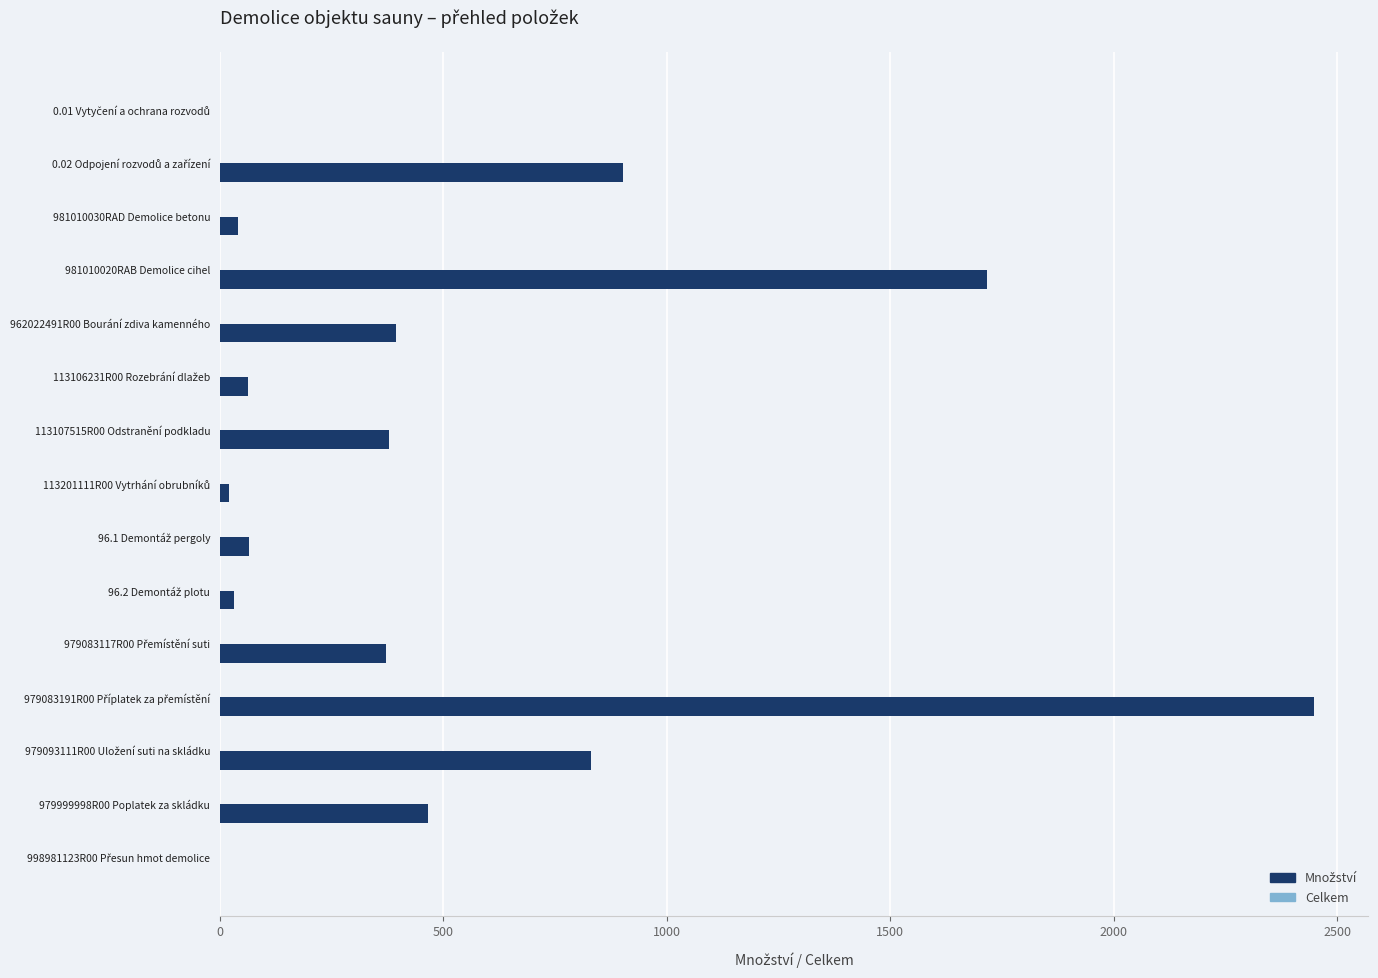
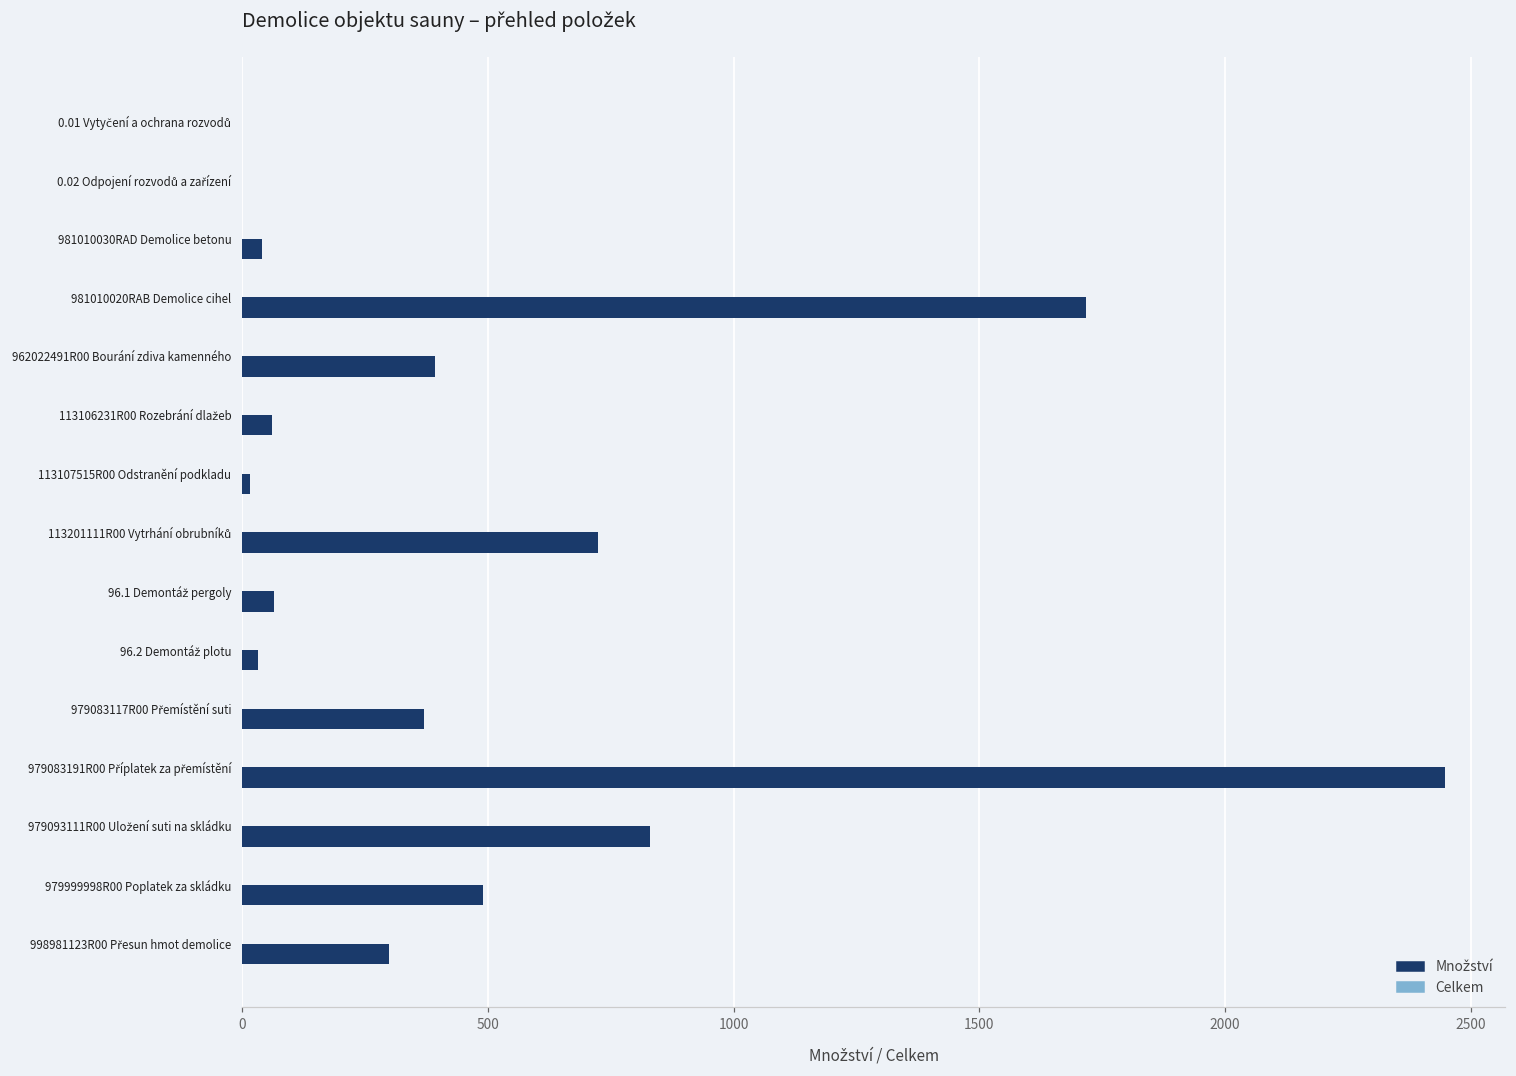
  {
    "Množství": {
-     "0.02 Odpojení rozvodů a zařízení": 900,
+     "0.02 Odpojení rozvodů a zařízení": 0,
      "981010030RAD Demolice betonu": 40,
      "981010020RAB Demolice cihel": 1720,
      "962022491R00 Bourání zdiva kamenného": 390,
      "113106231R00 Rozebrání dlažeb": 60,
-     "113107515R00 Odstranění podkladu": 380,
-     "113201111R00 Vytrhání obrubníků": 20,
+     "113107515R00 Odstranění podkladu": 20,
+     "113201111R00 Vytrhání obrubníků": 720,
      "96.1 Demontáž pergoly": 60,
      "96.2 Demontáž plotu": 30,
      "979083117R00 Přemístění suti": 370,
      "979083191R00 Příplatek za přemístění": 2450,
      "979093111R00 Uložení suti na skládku": 830,
-     "979999998R00 Poplatek za skládku": 470,
-     "998981123R00 Přesun hmot demolice": 0
+     "979999998R00 Poplatek za skládku": 490,
+     "998981123R00 Přesun hmot demolice": 300
    },
    "Celkem": {
      "0.01 Vytyčení a ochrana rozvodů": 0,
      "0.02 Odpojení rozvodů a zařízení": 0,
      "981010030RAD Demolice betonu": 0,
      "981010020RAB Demolice cihel": 0,
      "962022491R00 Bourání zdiva kamenného": 0,
      "113106231R00 Rozebrání dlažeb": 0,
      "113107515R00 Odstranění podkladu": 0,
      "113201111R00 Vytrhání obrubníků": 0,
      "96.1 Demontáž pergoly": 0,
      "96.2 Demontáž plotu": 0,
      "979083117R00 Přemístění suti": 0,
      "979083191R00 Příplatek za přemístění": 0,
      "979093111R00 Uložení suti na skládku": 0,
      "979999998R00 Poplatek za skládku": 0,
      "998981123R00 Přesun hmot demolice": 0
    }
  }
